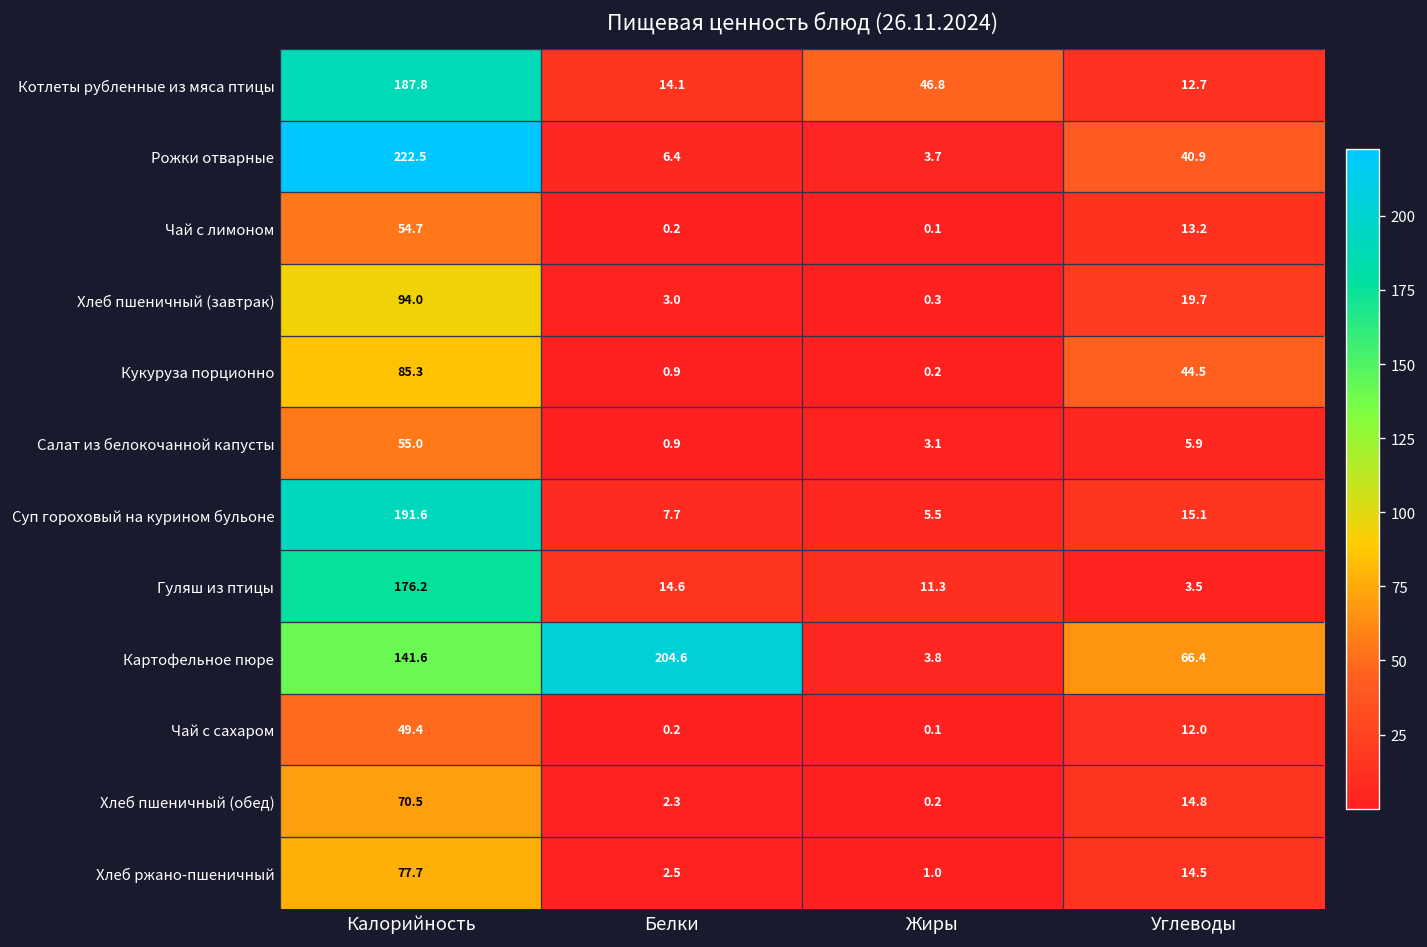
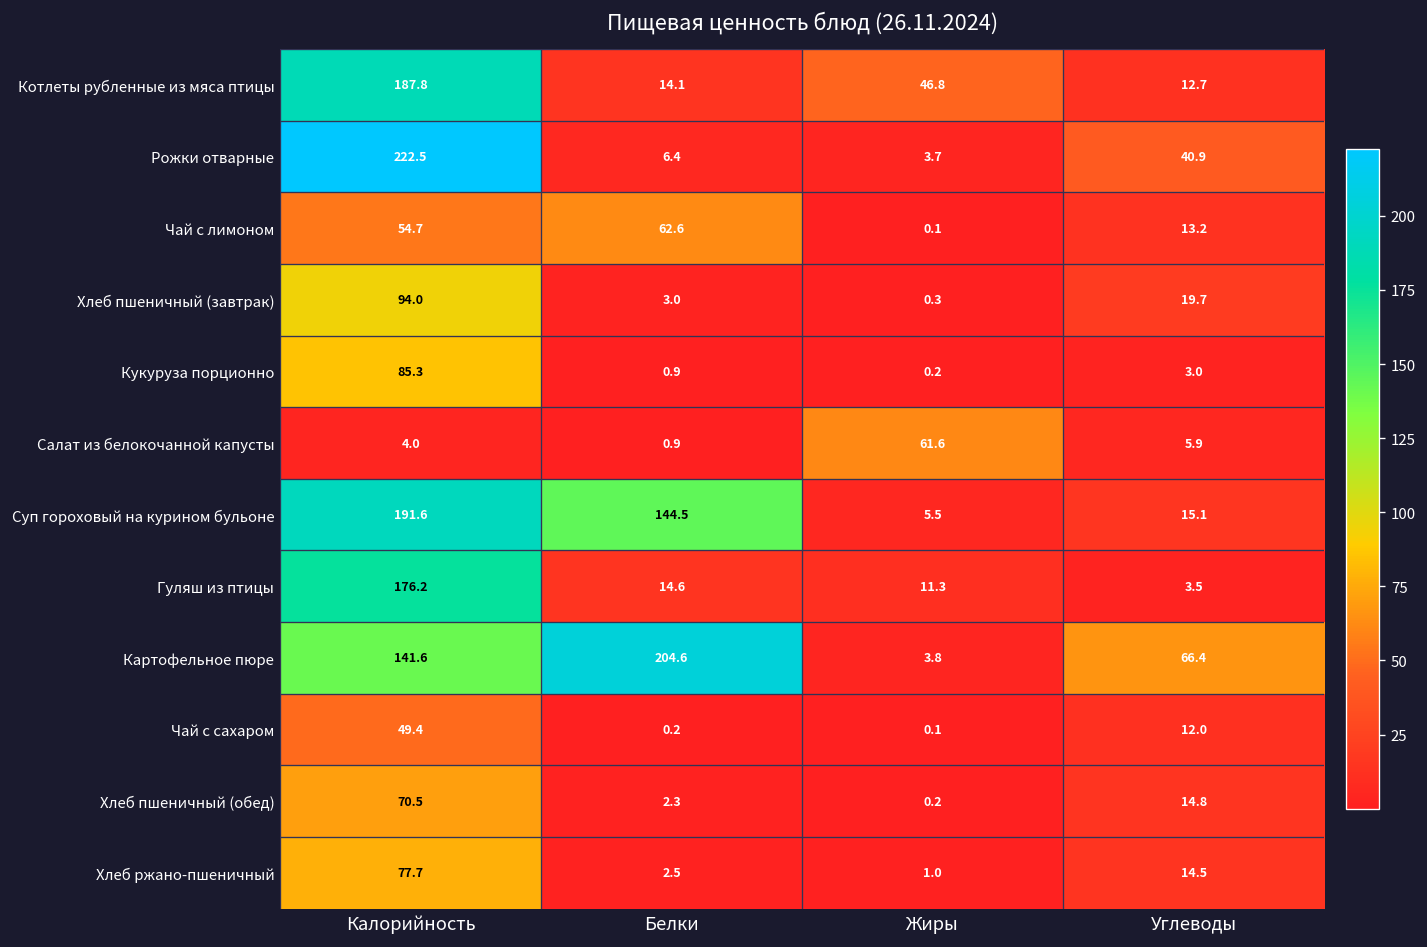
  {
    "Котлеты рубленные из мяса птицы": {
      "Калорийность": 187.8,
      "Белки": 14.1,
      "Жиры": 46.8,
      "Углеводы": 12.7
    },
    "Рожки отварные": {
      "Калорийность": 222.5,
      "Белки": 6.4,
      "Жиры": 3.7,
      "Углеводы": 40.9
    },
    "Чай с лимоном": {
      "Калорийность": 54.7,
-     "Белки": 0.2,
+     "Белки": 62.6,
      "Жиры": 0.1,
      "Углеводы": 13.2
    },
    "Хлеб пшеничный (завтрак)": {
      "Калорийность": 94.0,
      "Белки": 3.0,
      "Жиры": 0.3,
      "Углеводы": 19.7
    },
    "Кукуруза порционно": {
      "Калорийность": 85.3,
      "Белки": 0.9,
      "Жиры": 0.2,
-     "Углеводы": 44.5
+     "Углеводы": 3.0
    },
    "Салат из белокочанной капусты": {
-     "Калорийность": 55.0,
+     "Калорийность": 4.0,
      "Белки": 0.9,
-     "Жиры": 3.1,
+     "Жиры": 61.6,
      "Углеводы": 5.9
    },
    "Суп гороховый на курином бульоне": {
      "Калорийность": 191.6,
-     "Белки": 7.7,
+     "Белки": 144.5,
      "Жиры": 5.5,
      "Углеводы": 15.1
    },
    "Гуляш из птицы": {
      "Калорийность": 176.2,
      "Белки": 14.6,
      "Жиры": 11.3,
      "Углеводы": 3.5
    },
    "Картофельное пюре": {
      "Калорийность": 141.6,
      "Белки": 204.6,
      "Жиры": 3.8,
      "Углеводы": 66.4
    },
    "Чай с сахаром": {
      "Калорийность": 49.4,
      "Белки": 0.2,
      "Жиры": 0.1,
      "Углеводы": 12.0
    },
    "Хлеб пшеничный (обед)": {
      "Калорийность": 70.5,
      "Белки": 2.3,
      "Жиры": 0.2,
      "Углеводы": 14.8
    },
    "Хлеб ржано-пшеничный": {
      "Калорийность": 77.7,
      "Белки": 2.5,
      "Жиры": 1.0,
      "Углеводы": 14.5
    }
  }
